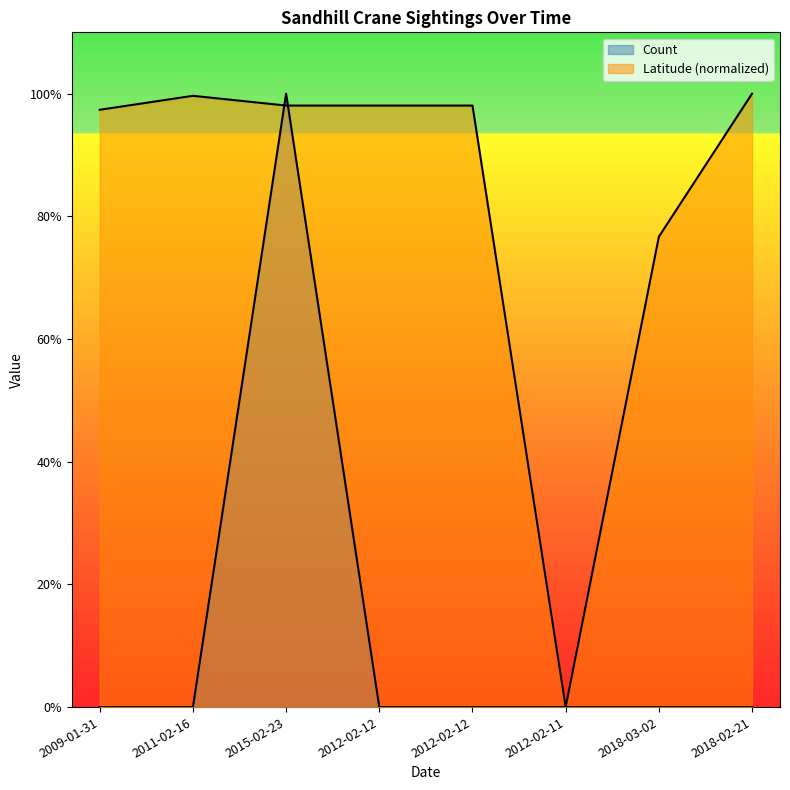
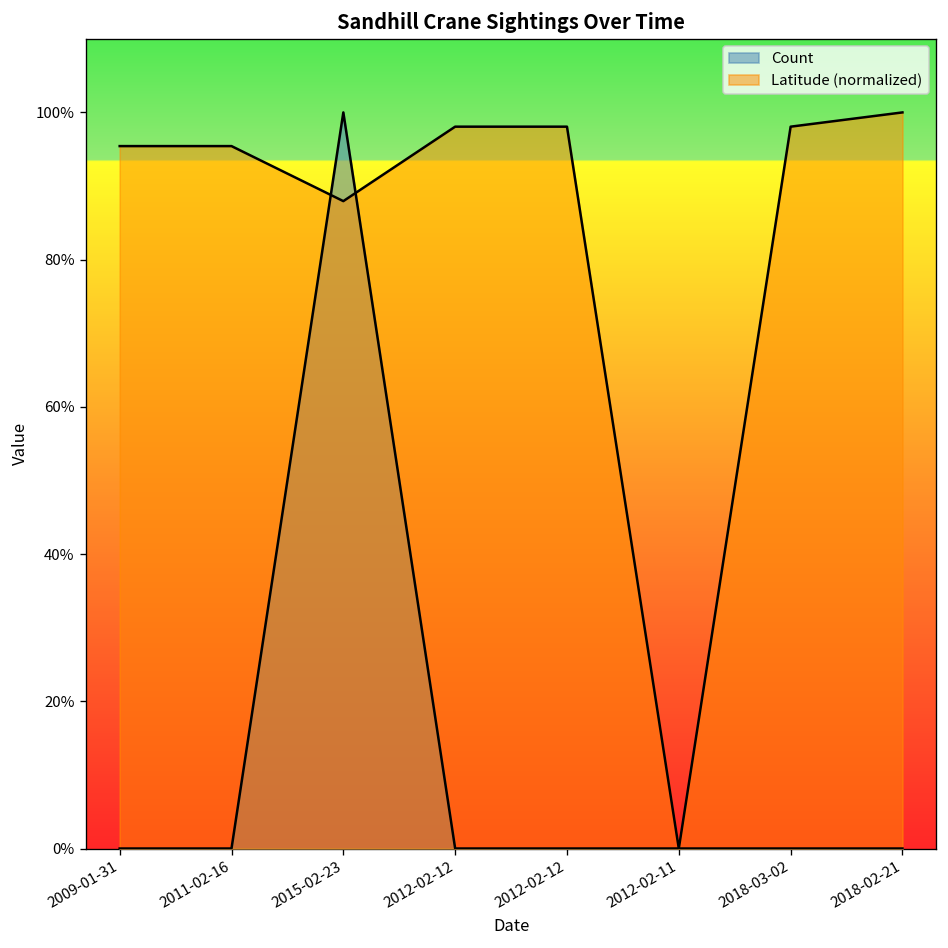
  {
    "Count": {
      "2009-01-31": "0%",
      "2011-02-16": "0%",
      "2015-02-23": "100%",
      "2018-03-02": "0%",
      "2018-02-21": "0%"
    },
    "Latitude (normalized)": {
-     "2009-01-31": "97%",
-     "2011-02-16": "100%",
-     "2015-02-23": "98%",
-     "2018-03-02": "77%",
+     "2009-01-31": "95%",
+     "2011-02-16": "95%",
+     "2015-02-23": "88%",
+     "2018-03-02": "98%",
      "2018-02-21": "100%"
    }
  }
